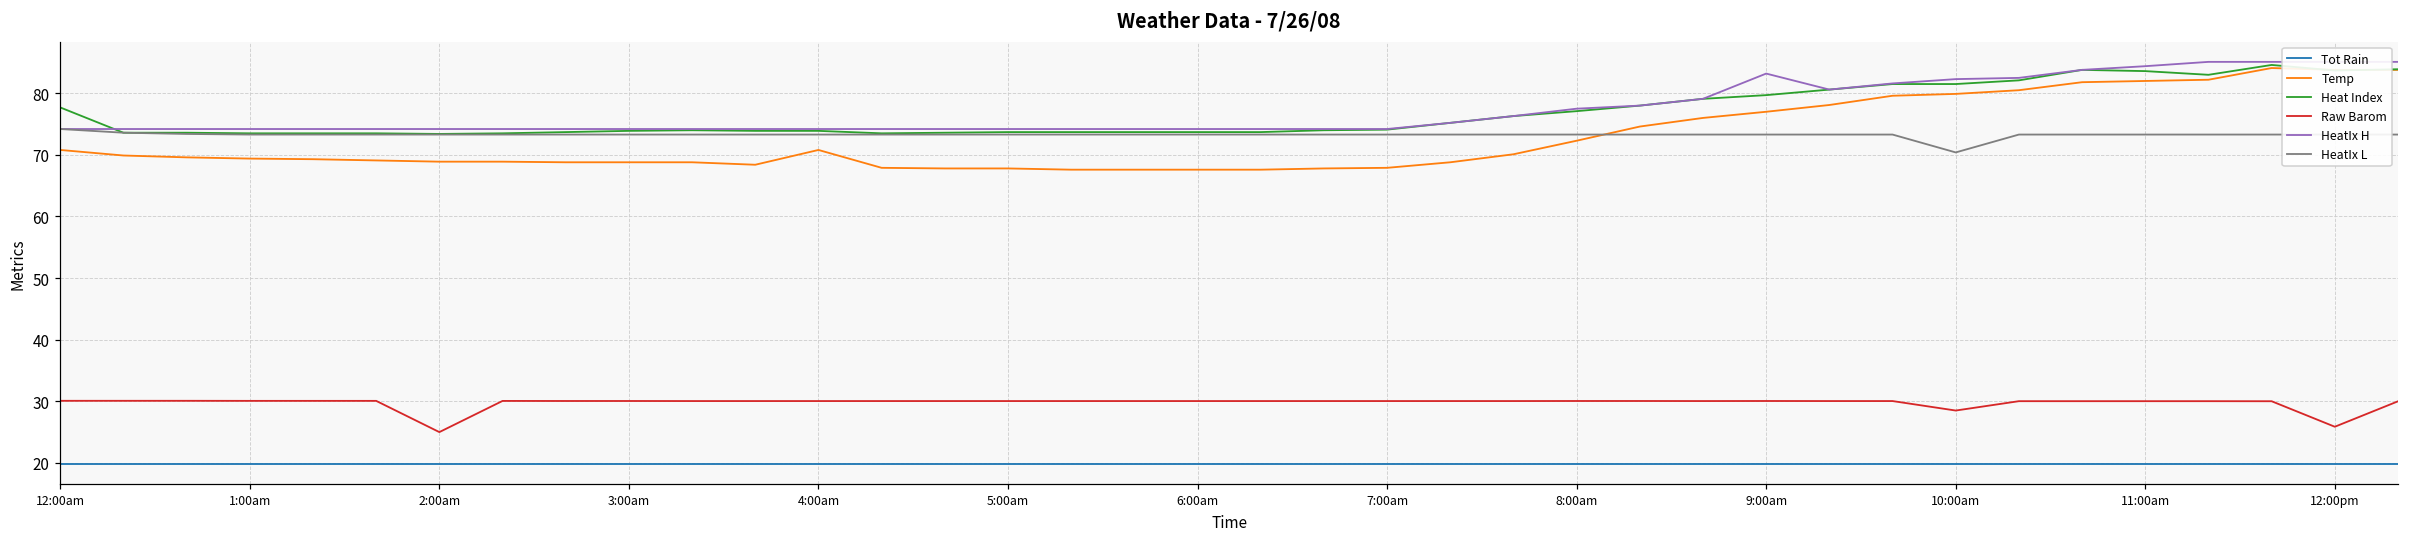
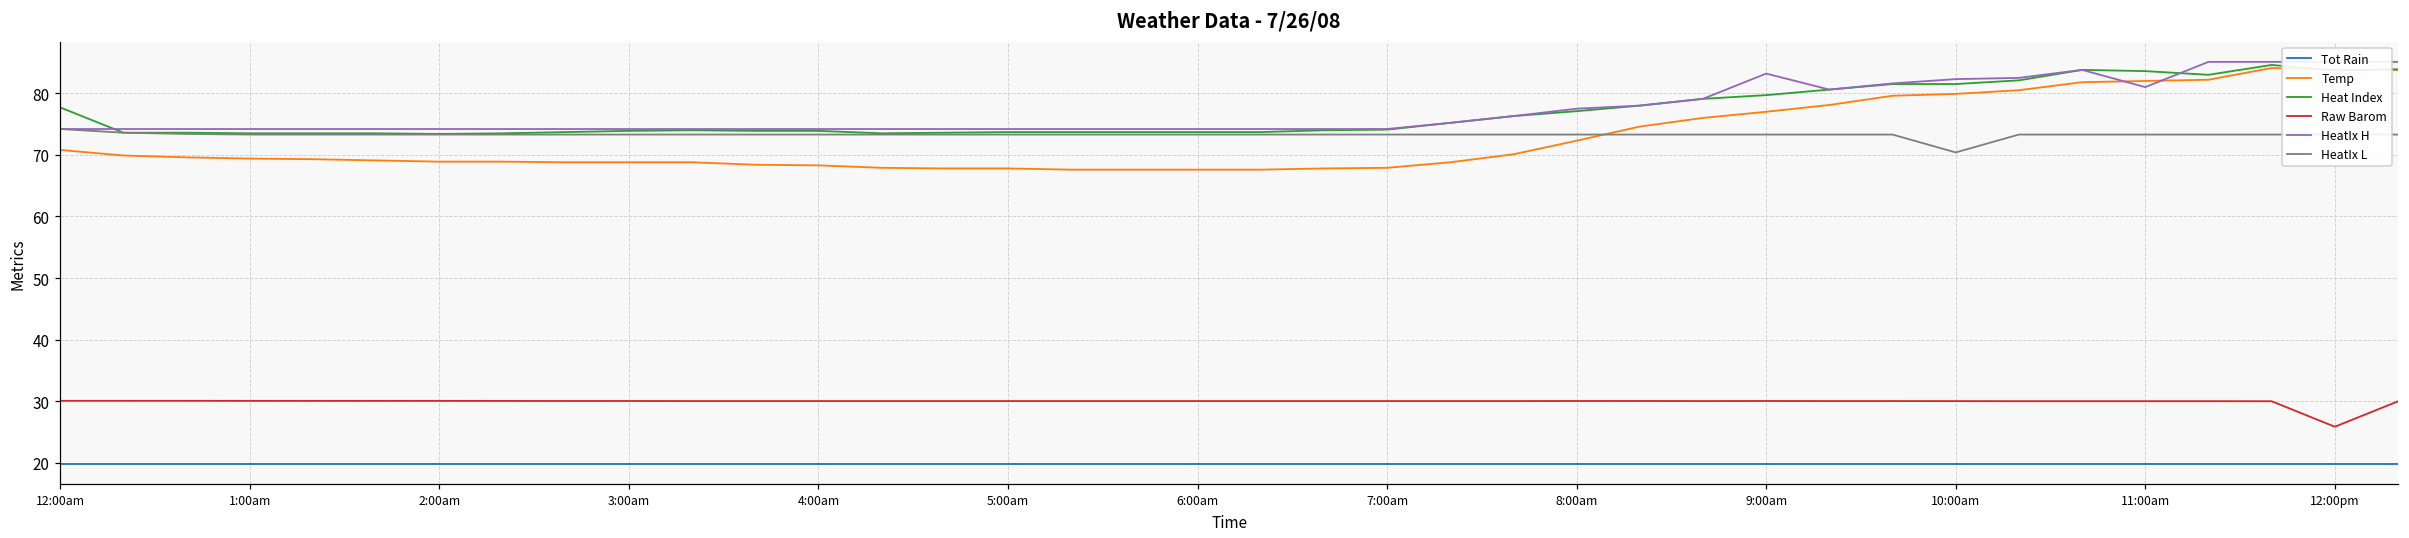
  {
    "Tot Rain": {
      "12:00am": 20,
      "1:00am": 20,
      "2:00am": 20,
      "3:00am": 20,
      "4:00am": 20,
      "5:00am": 20,
      "6:00am": 20,
      "7:00am": 20,
      "8:00am": 20,
      "9:00am": 20,
      "10:00am": 20,
      "11:00am": 20,
      "12:00pm": 20
    },
    "Temp": {
      "12:00am": 71,
      "1:00am": 69,
      "2:00am": 69,
      "3:00am": 69,
-     "4:00am": 71,
+     "4:00am": 68,
      "5:00am": 68,
      "6:00am": 68,
      "7:00am": 68,
      "8:00am": 72,
      "9:00am": 77,
      "10:00am": 80,
      "11:00am": 82
    },
    "Heat Index": {
      "12:00am": 78,
      "9:00am": 80,
      "10:00am": 82,
      "11:00am": 84
    },
    "Raw Barom": {
      "12:00am": 30,
      "1:00am": 30,
-     "2:00am": 25,
+     "2:00am": 30,
      "3:00am": 30,
      "4:00am": 30,
      "5:00am": 30,
      "6:00am": 30,
      "7:00am": 30,
      "8:00am": 30,
      "9:00am": 30,
-     "10:00am": 29,
+     "10:00am": 30,
      "11:00am": 30,
      "12:00pm": 26
    },
    "HeatIx H": {
      "1:00am": 74,
      "2:00am": 74,
      "5:00am": 74,
      "6:00am": 74,
      "9:00am": 83,
      "10:00am": 82,
-     "11:00am": 84
+     "11:00am": 81
    },
    "HeatIx L": {
      "3:00am": 73,
      "4:00am": 73,
      "7:00am": 73,
      "8:00am": 73,
      "9:00am": 73,
      "10:00am": 70,
      "11:00am": 73
    }
  }
